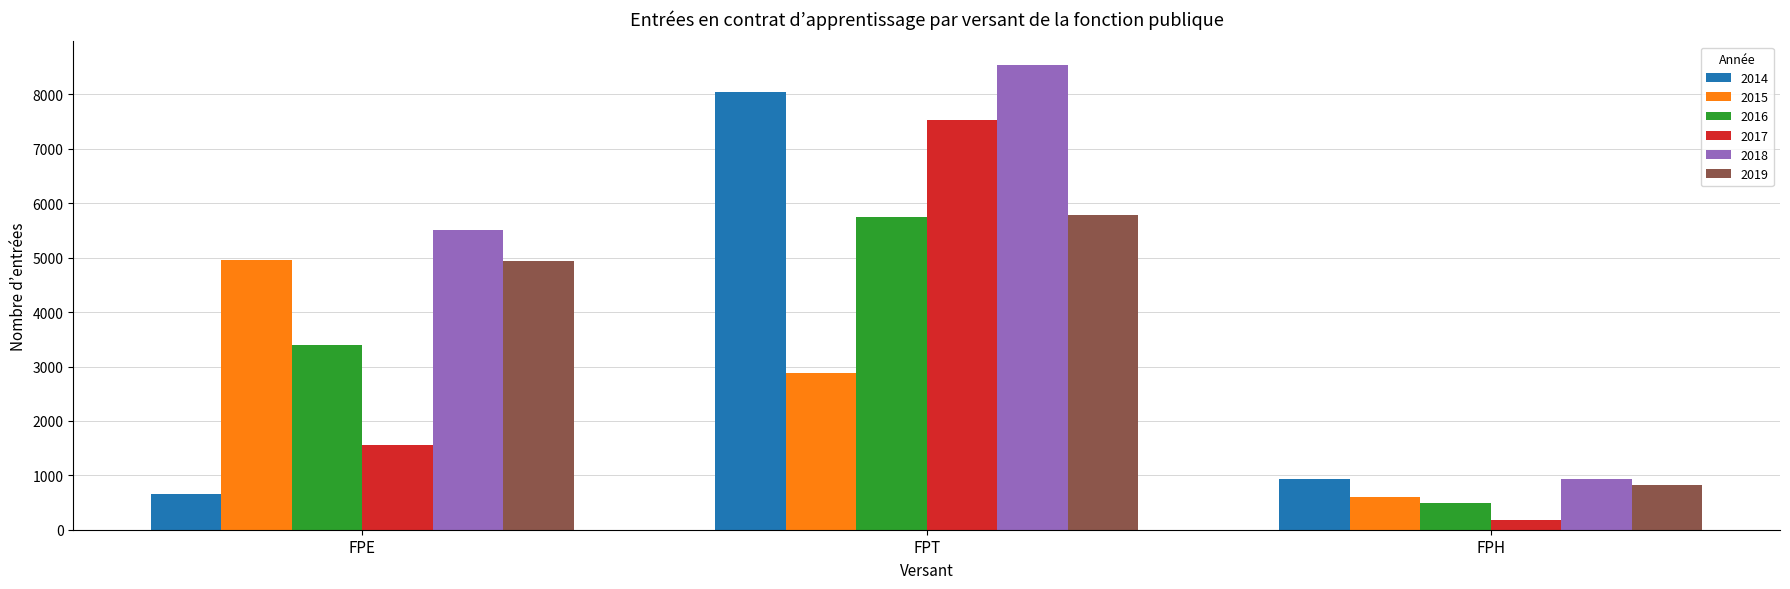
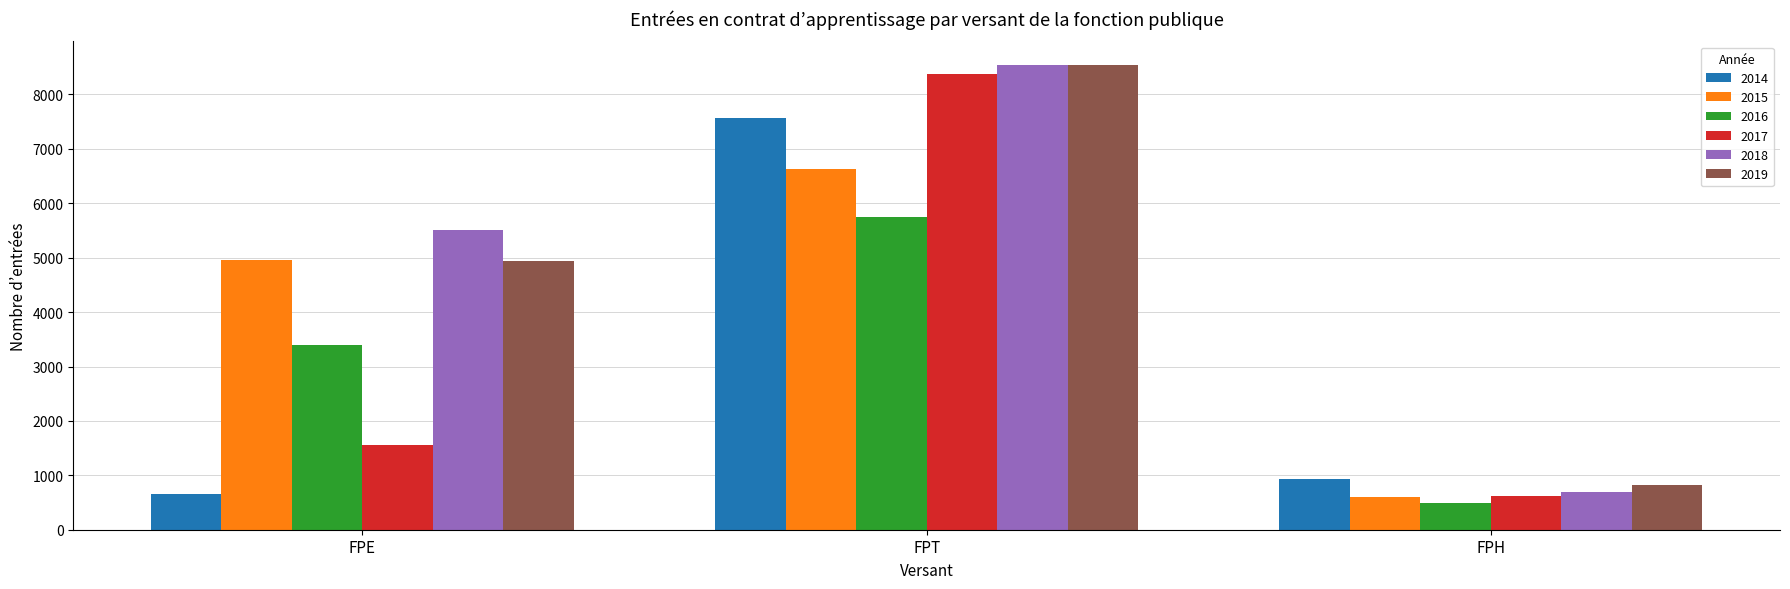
  {
    "2014": {
      "FPE": 600,
-     "FPT": 8100,
+     "FPT": 7600,
      "FPH": 900
    },
    "2015": {
      "FPE": 5000,
-     "FPT": 2900,
+     "FPT": 6600,
      "FPH": 600
    },
    "2016": {
      "FPE": 3400,
      "FPT": 5700,
      "FPH": 500
    },
    "2017": {
      "FPE": 1600,
-     "FPT": 7500,
-     "FPH": 200
+     "FPT": 8400,
+     "FPH": 600
    },
    "2018": {
      "FPE": 5500,
      "FPT": 8500,
-     "FPH": 900
+     "FPH": 700
    },
    "2019": {
      "FPE": 4900,
-     "FPT": 5800,
+     "FPT": 8500,
      "FPH": 800
    }
  }
